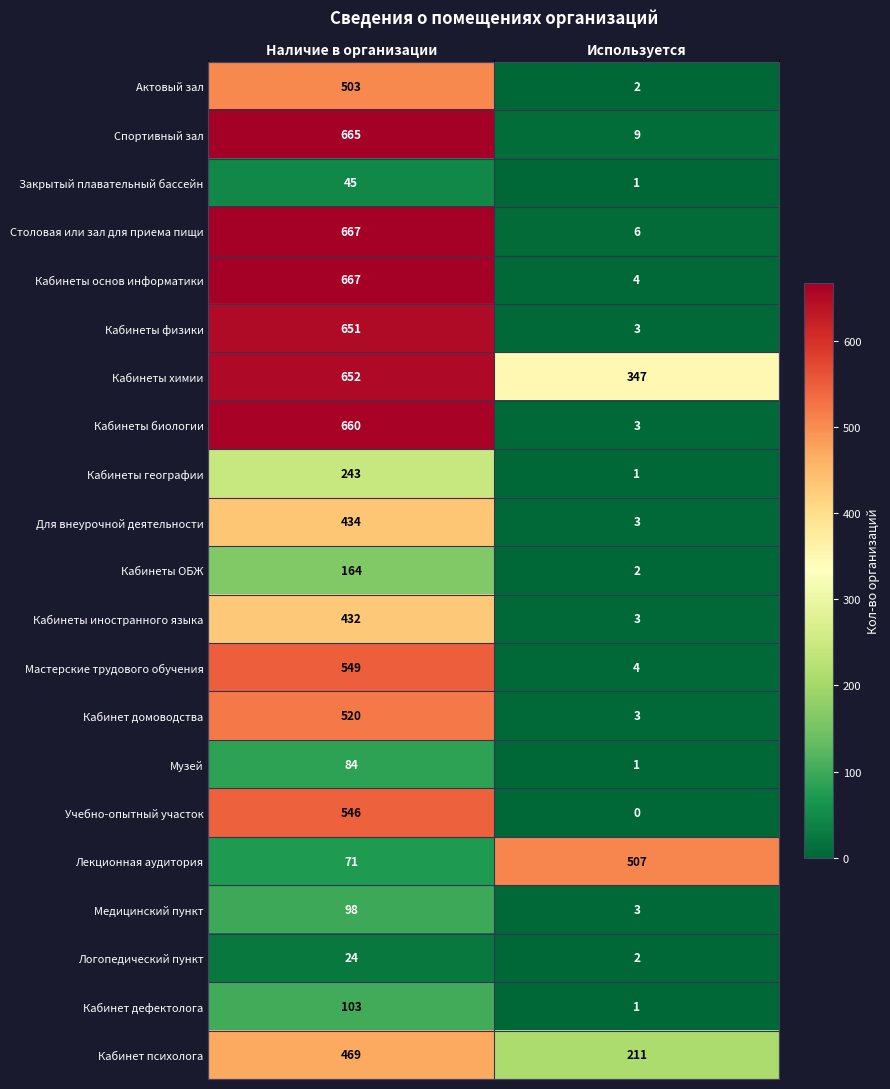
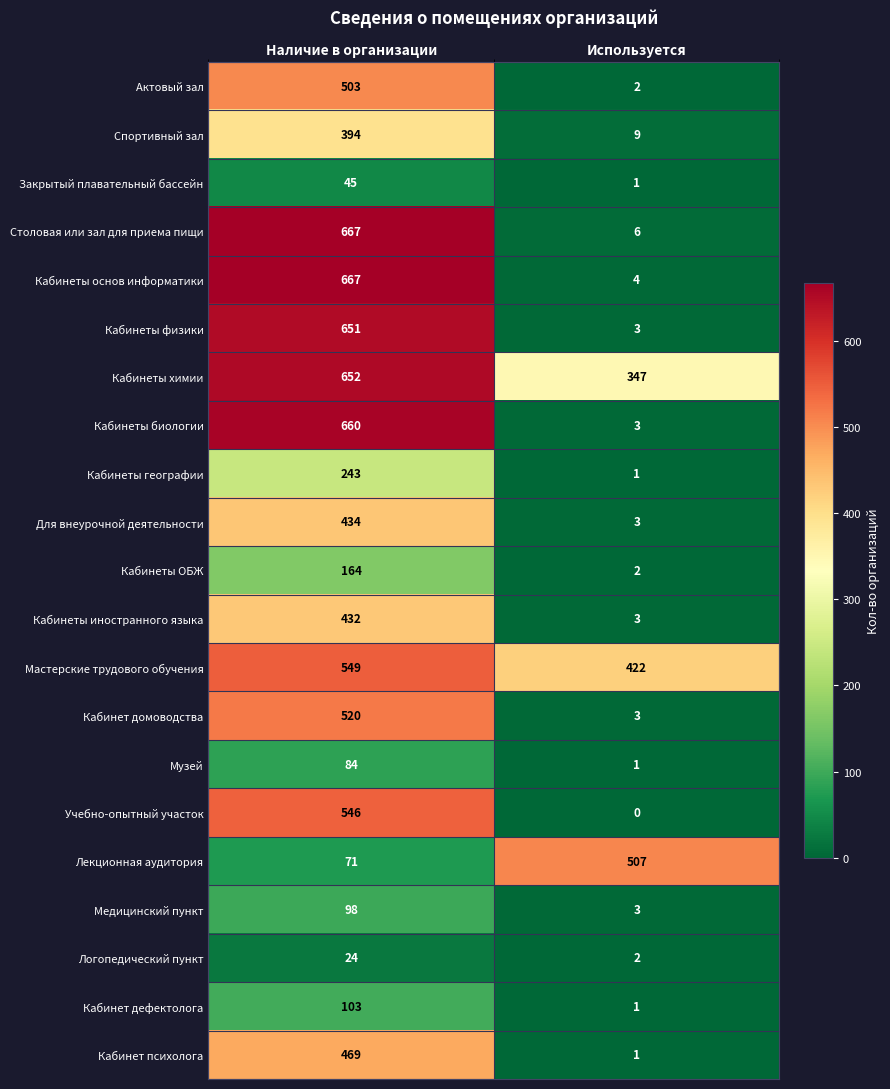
  {
    "Актовый зал": {
      "Наличие в организации": 503,
      "Используется": 2
    },
    "Спортивный зал": {
-     "Наличие в организации": 665,
+     "Наличие в организации": 394,
      "Используется": 9
    },
    "Закрытый плавательный бассейн": {
      "Наличие в организации": 45,
      "Используется": 1
    },
    "Столовая или зал для приема пищи": {
      "Наличие в организации": 667,
      "Используется": 6
    },
    "Кабинеты основ информатики": {
      "Наличие в организации": 667,
      "Используется": 4
    },
    "Кабинеты физики": {
      "Наличие в организации": 651,
      "Используется": 3
    },
    "Кабинеты химии": {
      "Наличие в организации": 652,
      "Используется": 347
    },
    "Кабинеты биологии": {
      "Наличие в организации": 660,
      "Используется": 3
    },
    "Кабинеты географии": {
      "Наличие в организации": 243,
      "Используется": 1
    },
    "Для внеурочной деятельности": {
      "Наличие в организации": 434,
      "Используется": 3
    },
    "Кабинеты ОБЖ": {
      "Наличие в организации": 164,
      "Используется": 2
    },
    "Кабинеты иностранного языка": {
      "Наличие в организации": 432,
      "Используется": 3
    },
    "Мастерские трудового обучения": {
      "Наличие в организации": 549,
-     "Используется": 4
+     "Используется": 422
    },
    "Кабинет домоводства": {
      "Наличие в организации": 520,
      "Используется": 3
    },
    "Музей": {
      "Наличие в организации": 84,
      "Используется": 1
    },
    "Учебно-опытный участок": {
      "Наличие в организации": 546,
      "Используется": 0
    },
    "Лекционная аудитория": {
      "Наличие в организации": 71,
      "Используется": 507
    },
    "Медицинский пункт": {
      "Наличие в организации": 98,
      "Используется": 3
    },
    "Логопедический пункт": {
      "Наличие в организации": 24,
      "Используется": 2
    },
    "Кабинет дефектолога": {
      "Наличие в организации": 103,
      "Используется": 1
    },
    "Кабинет психолога": {
      "Наличие в организации": 469,
-     "Используется": 211
+     "Используется": 1
    }
  }
